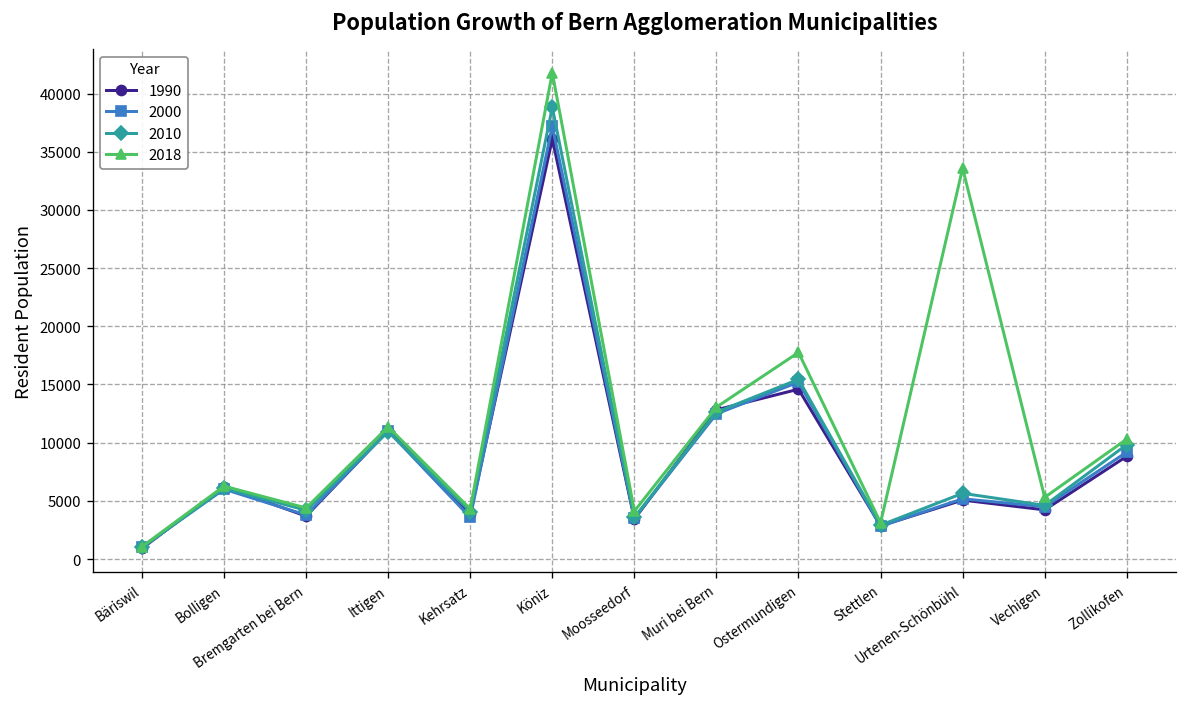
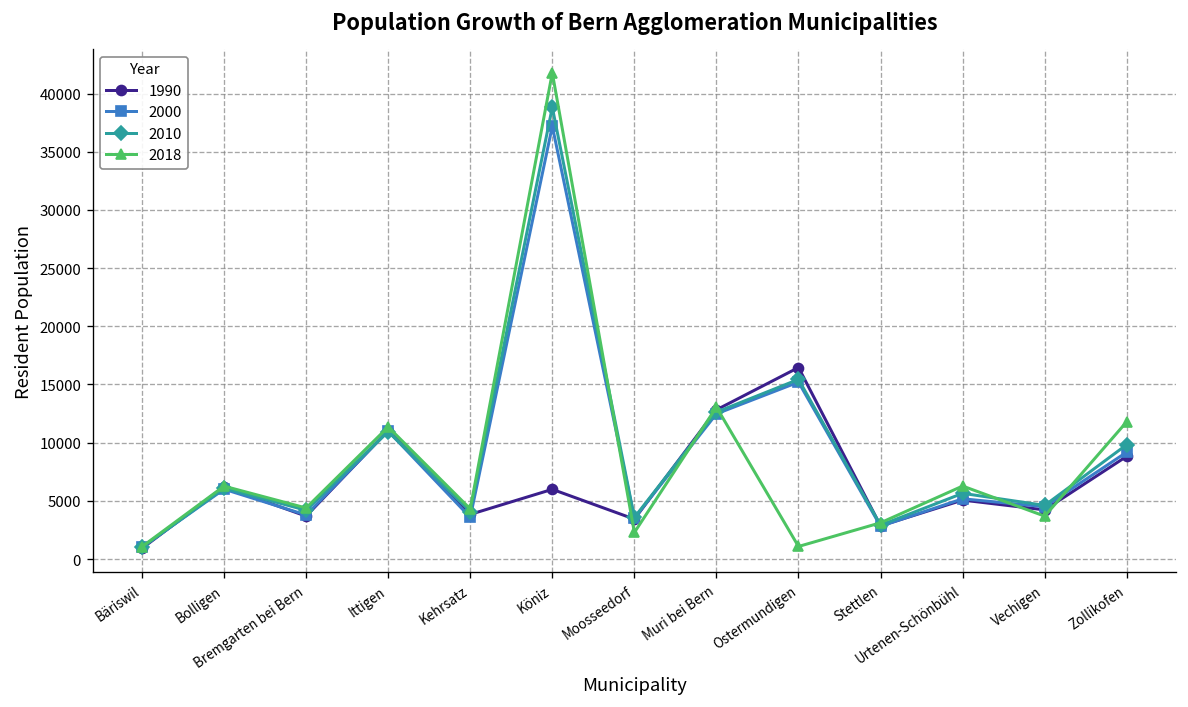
  {
    "1990": {
-     "Köniz": 36000,
-     "Ostermundigen": 15000,
+     "Köniz": 6000,
+     "Ostermundigen": 16000,
      "Vechigen": 4000,
      "Zollikofen": 9000
    },
    "2018": {
      "Ittigen": 11000,
      "Köniz": 42000,
-     "Moosseedorf": 4000,
-     "Ostermundigen": 18000,
-     "Urtenen-Schönbühl": 34000,
-     "Vechigen": 5000,
-     "Zollikofen": 10000
+     "Moosseedorf": 2000,
+     "Ostermundigen": 1000,
+     "Urtenen-Schönbühl": 6000,
+     "Vechigen": 4000,
+     "Zollikofen": 12000
    }
  }
